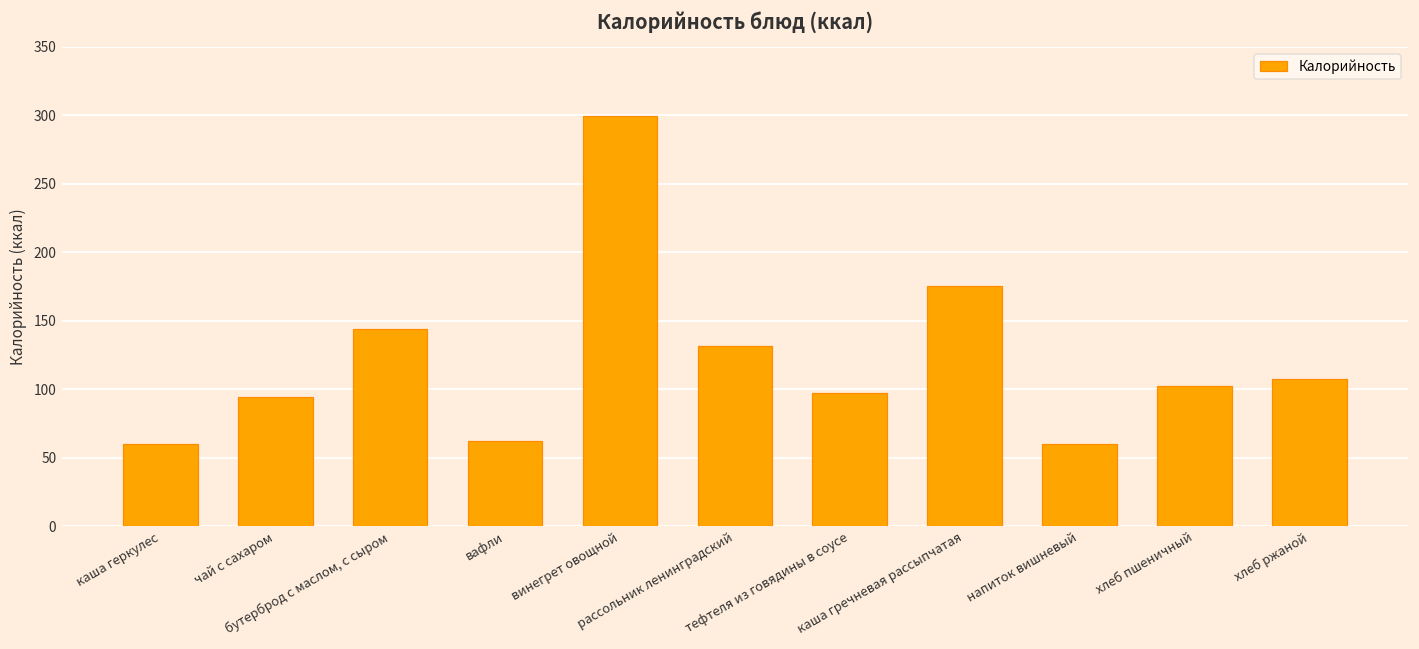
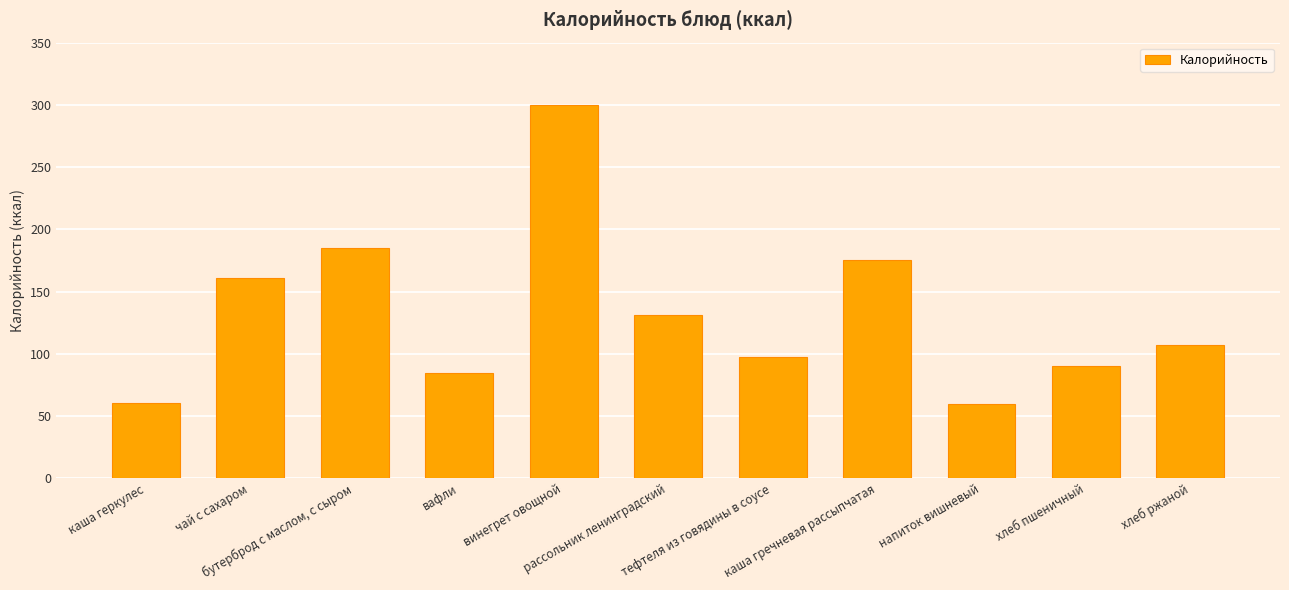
  {
    "каша геркулес": 60,
-   "чай с сахаром": 94,
-   "бутерброд с маслом, с сыром": 144,
-   "вафли": 62,
+   "чай с сахаром": 161,
+   "бутерброд с маслом, с сыром": 185,
+   "вафли": 84,
    "винегрет овощной": 300,
    "рассольник ленинградский": 132,
    "тефтеля из говядины в соусе": 97,
    "каша гречневая рассыпчатая": 175,
    "напиток вишневый": 60,
-   "хлеб пшеничный": 102,
+   "хлеб пшеничный": 90,
    "хлеб ржаной": 107
  }
